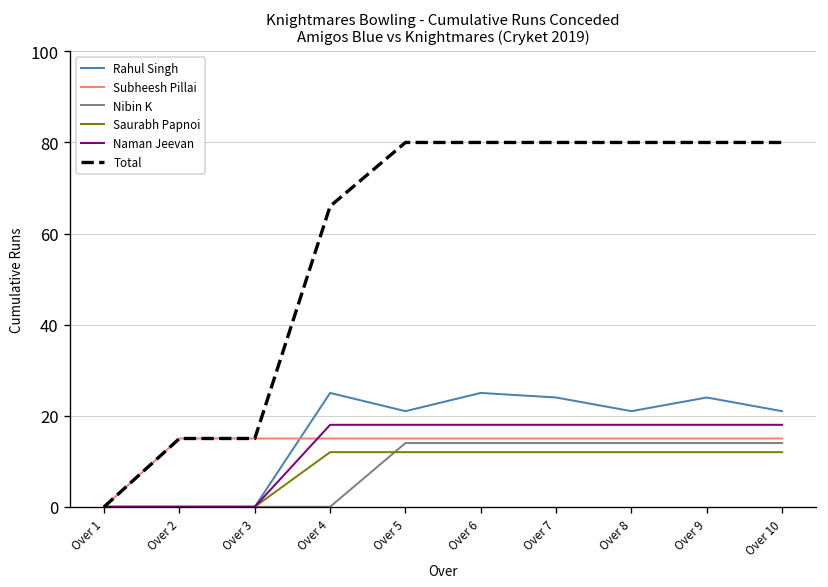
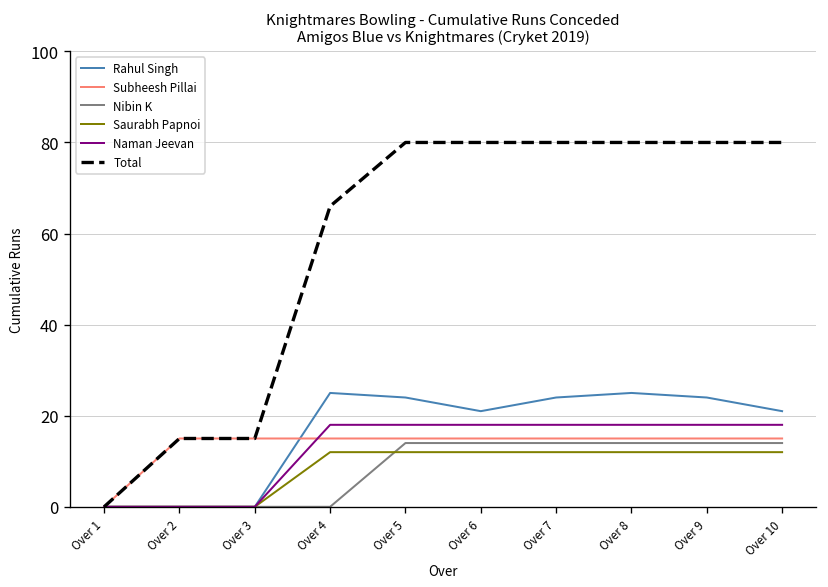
  {
    "Rahul Singh": {
      "Over 4": 25,
-     "Over 5": 21,
-     "Over 6": 25,
+     "Over 5": 24,
+     "Over 6": 21,
      "Over 7": 24,
-     "Over 8": 21,
+     "Over 8": 25,
      "Over 9": 24,
      "Over 10": 21
    },
    "Subheesh Pillai": {
      "Over 4": 15,
      "Over 5": 15,
      "Over 6": 15,
      "Over 7": 15,
      "Over 8": 15,
      "Over 9": 15,
      "Over 10": 15
    },
    "Nibin K": {
      "Over 4": 0,
      "Over 5": 14,
      "Over 6": 14,
      "Over 7": 14,
      "Over 8": 14,
      "Over 9": 14,
      "Over 10": 14
    },
    "Saurabh Papnoi": {
      "Over 4": 12,
      "Over 5": 12,
      "Over 6": 12,
      "Over 7": 12,
      "Over 8": 12,
      "Over 9": 12,
      "Over 10": 12
    },
    "Naman Jeevan": {
      "Over 4": 18,
      "Over 5": 18,
      "Over 6": 18,
      "Over 7": 18,
      "Over 8": 18,
      "Over 9": 18,
      "Over 10": 18
    },
    "Total": {
      "Over 4": 66,
      "Over 5": 80,
      "Over 6": 80,
      "Over 7": 80,
      "Over 8": 80,
      "Over 9": 80,
      "Over 10": 80
    }
  }
